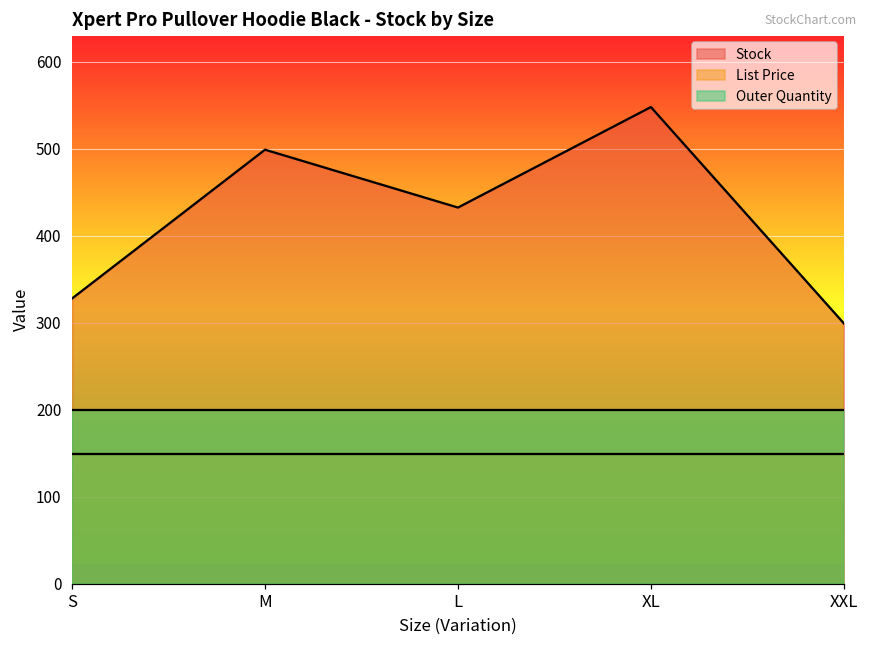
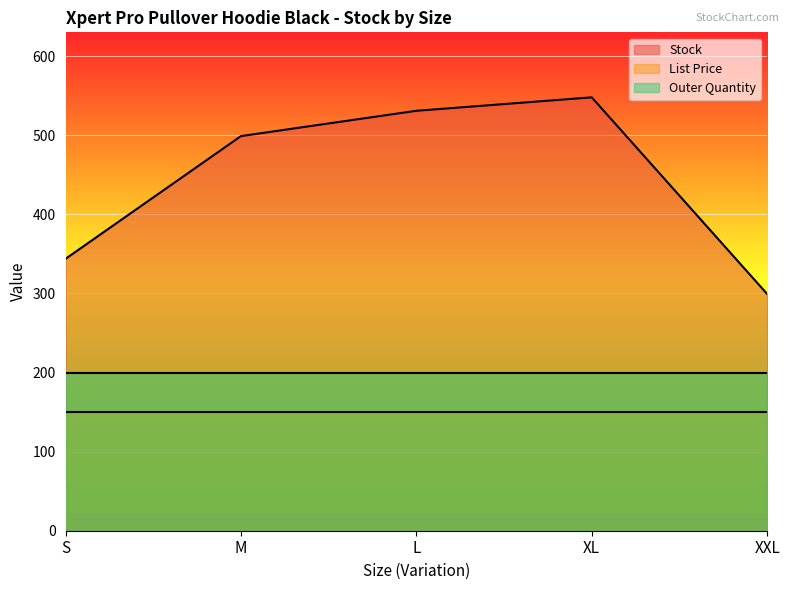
  {
    "Stock": {
-     "S": 330,
+     "S": 340,
      "M": 500,
-     "L": 430,
+     "L": 530,
      "XL": 550,
      "XXL": 300
    },
    "List Price": {
      "S": 150,
      "M": 150,
      "L": 150,
      "XL": 150,
      "XXL": 150
    },
    "Outer Quantity": {
      "S": 200,
      "M": 200,
      "L": 200,
      "XL": 200,
      "XXL": 200
    }
  }
